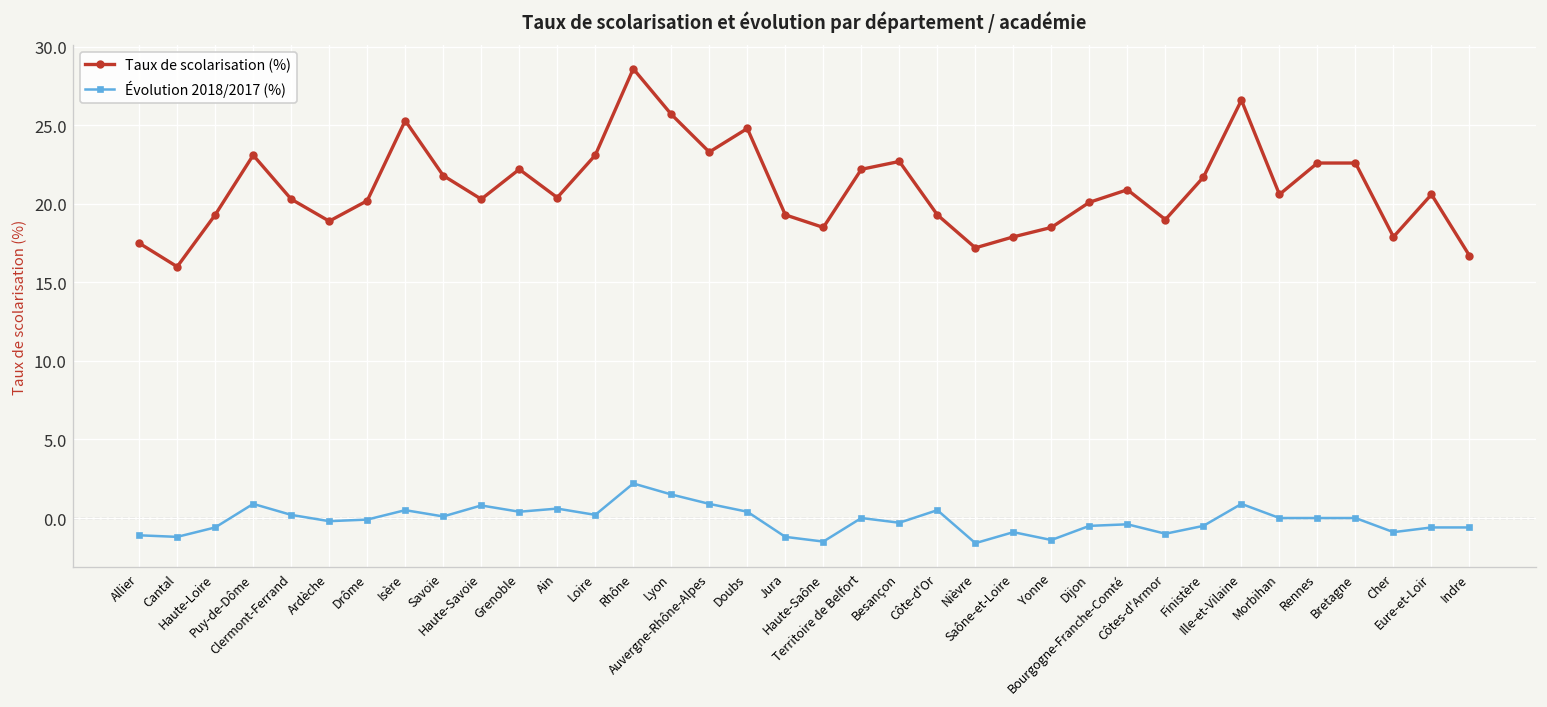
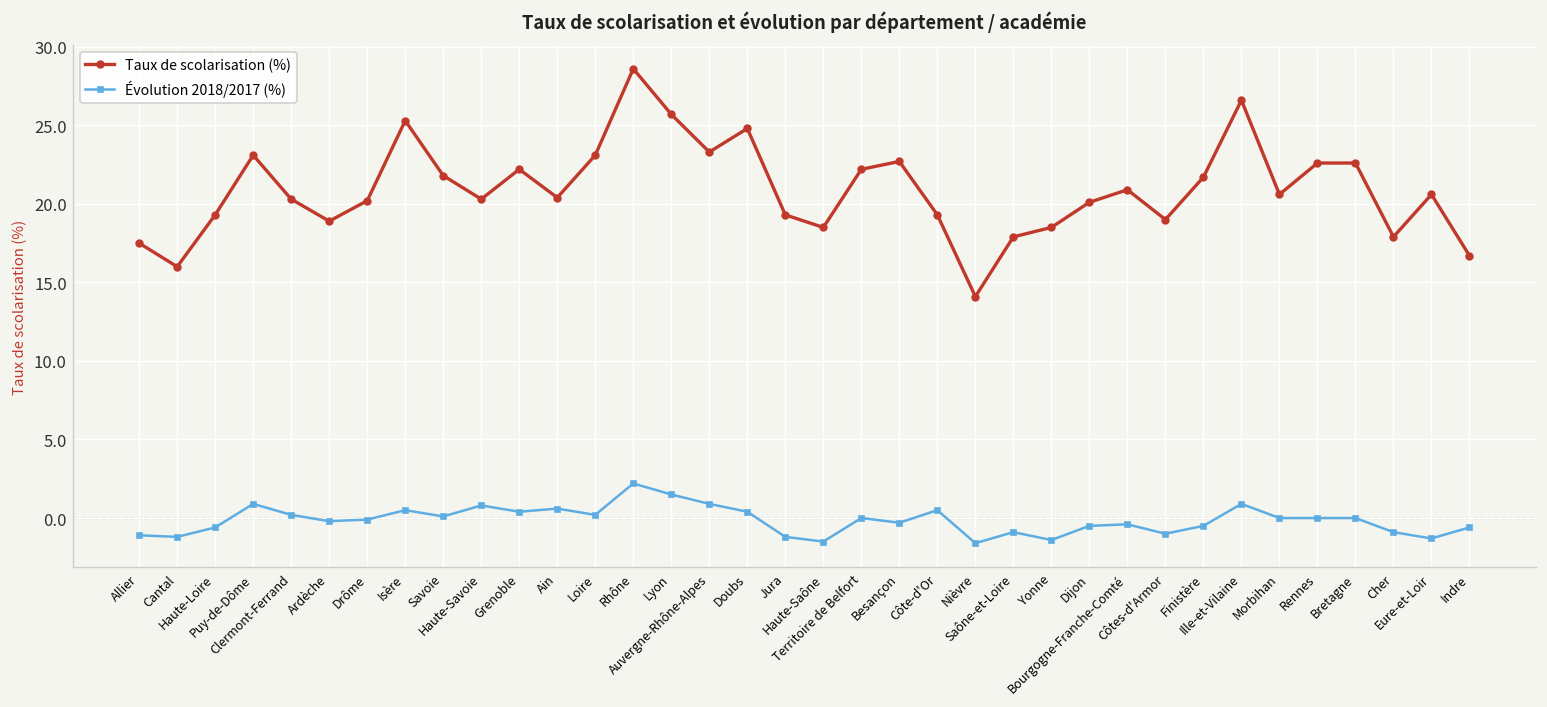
  {
    "Taux de scolarisation (%)": {
      "Allier": 17.5,
      "Cantal": 16.0,
      "Haute-Loire": 19.3,
      "Puy-de-Dôme": 23.1,
      "Clermont-Ferrand": 20.3,
      "Ardèche": 18.9,
      "Drôme": 20.2,
      "Isère": 25.3,
      "Savoie": 21.8,
      "Haute-Savoie": 20.3,
      "Grenoble": 22.2,
      "Ain": 20.4,
      "Loire": 23.1,
      "Rhône": 28.6,
      "Lyon": 25.7,
      "Auvergne-Rhône-Alpes": 23.3,
      "Doubs": 24.8,
      "Jura": 19.3,
      "Haute-Saône": 18.5,
      "Territoire de Belfort": 22.2,
      "Besançon": 22.7,
      "Côte-d'Or": 19.3,
-     "Nièvre": 17.2,
+     "Nièvre": 14.1,
      "Saône-et-Loire": 17.9,
      "Yonne": 18.5,
      "Dijon": 20.1,
      "Bourgogne-Franche-Comté": 20.9,
      "Côtes-d'Armor": 19.0,
      "Finistère": 21.7,
      "Ille-et-Vilaine": 26.6,
      "Morbihan": 20.6,
      "Rennes": 22.6,
      "Bretagne": 22.6,
      "Cher": 17.9,
      "Eure-et-Loir": 20.6,
      "Indre": 16.7
    },
    "Évolution 2018/2017 (%)": {
      "Allier": -1.1,
      "Cantal": -1.2,
      "Haute-Loire": -0.6,
      "Puy-de-Dôme": 0.9,
      "Clermont-Ferrand": 0.2,
      "Ardèche": -0.2,
      "Drôme": -0.1,
      "Isère": 0.5,
      "Savoie": 0.1,
      "Haute-Savoie": 0.8,
      "Grenoble": 0.4,
      "Ain": 0.6,
      "Loire": 0.2,
      "Rhône": 2.2,
      "Lyon": 1.5,
      "Auvergne-Rhône-Alpes": 0.9,
      "Doubs": 0.4,
      "Jura": -1.2,
      "Haute-Saône": -1.5,
      "Territoire de Belfort": 0.0,
      "Besançon": -0.3,
      "Côte-d'Or": 0.5,
      "Nièvre": -1.6,
      "Saône-et-Loire": -0.9,
      "Yonne": -1.4,
      "Dijon": -0.5,
      "Bourgogne-Franche-Comté": -0.4,
      "Côtes-d'Armor": -1.0,
      "Finistère": -0.5,
      "Ille-et-Vilaine": 0.9,
      "Morbihan": 0.0,
      "Rennes": 0.0,
      "Bretagne": 0.0,
      "Cher": -0.9,
-     "Eure-et-Loir": -0.6,
+     "Eure-et-Loir": -1.3,
      "Indre": -0.6
    }
  }
